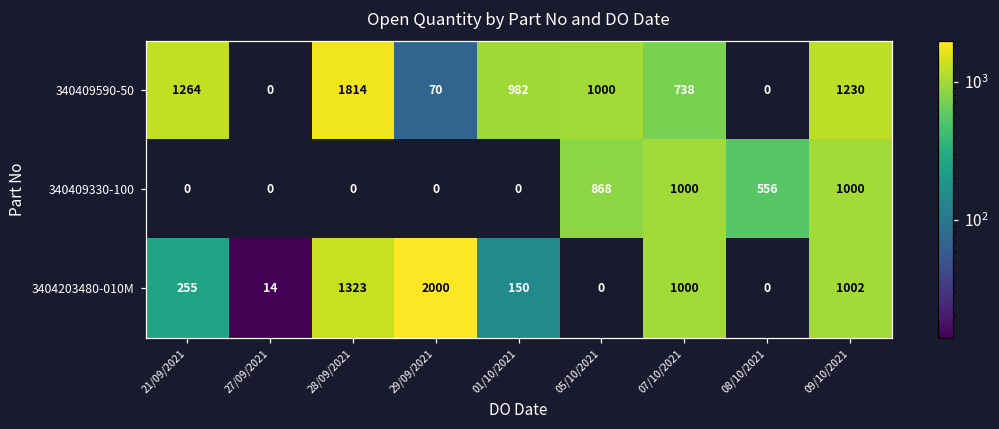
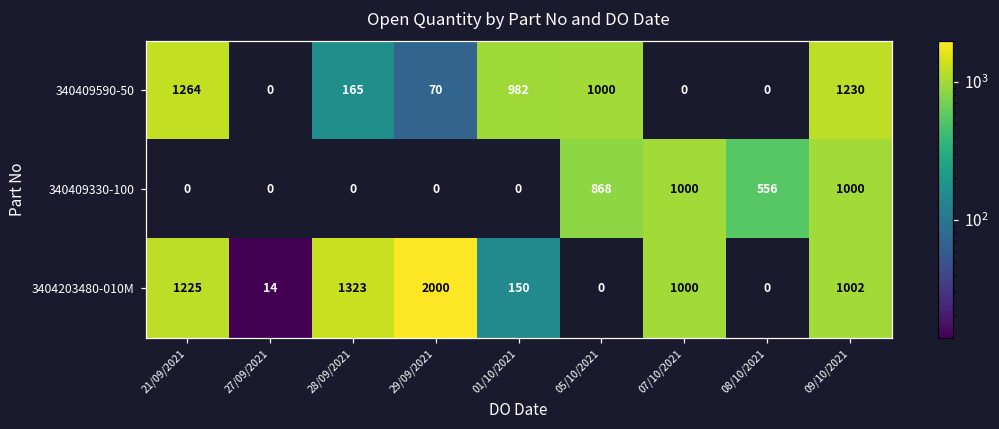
  {
    "340409590-50": {
      "21/09/2021": 1264,
      "27/09/2021": 0,
-     "28/09/2021": 1814,
+     "28/09/2021": 165,
      "29/09/2021": 70,
      "01/10/2021": 982,
      "05/10/2021": 1000,
-     "07/10/2021": 738,
+     "07/10/2021": 0,
      "08/10/2021": 0,
      "09/10/2021": 1230
    },
    "340409330-100": {
      "21/09/2021": 0,
      "27/09/2021": 0,
      "28/09/2021": 0,
      "29/09/2021": 0,
      "01/10/2021": 0,
      "05/10/2021": 868,
      "07/10/2021": 1000,
      "08/10/2021": 556,
      "09/10/2021": 1000
    },
    "3404203480-010M": {
-     "21/09/2021": 255,
+     "21/09/2021": 1225,
      "27/09/2021": 14,
      "28/09/2021": 1323,
      "29/09/2021": 2000,
      "01/10/2021": 150,
      "05/10/2021": 0,
      "07/10/2021": 1000,
      "08/10/2021": 0,
      "09/10/2021": 1002
    }
  }
